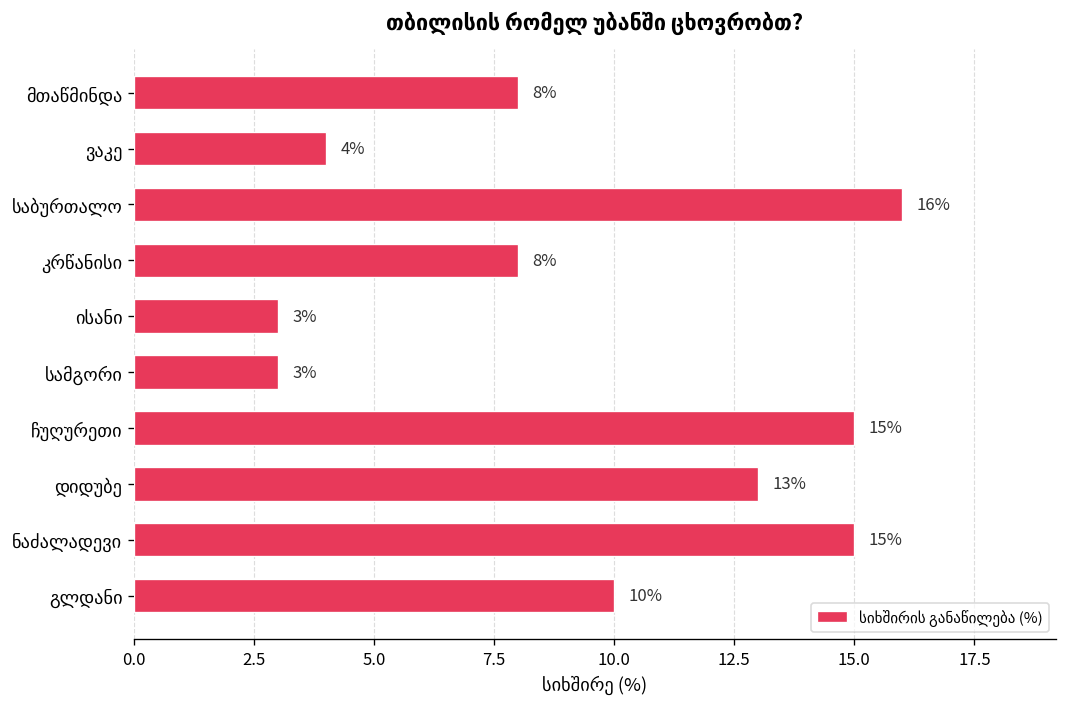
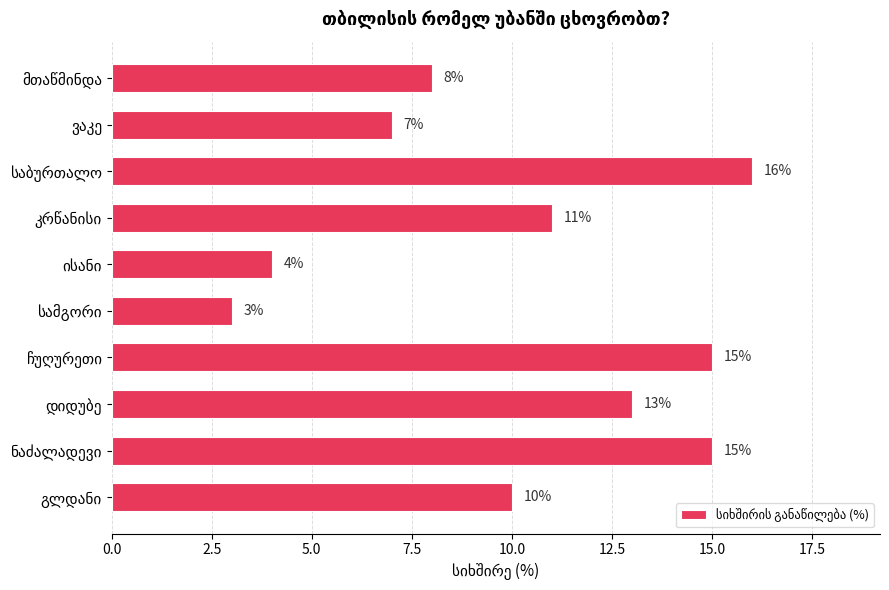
  {
    "მთაწმინდა": "8%",
-   "ვაკე": "4%",
+   "ვაკე": "7%",
    "საბურთალო": "16%",
-   "კრწანისი": "8%",
-   "ისანი": "3%",
+   "კრწანისი": "11%",
+   "ისანი": "4%",
    "სამგორი": "3%",
    "ჩუღურეთი": "15%",
    "დიდუბე": "13%",
    "ნაძალადევი": "15%",
    "გლდანი": "10%"
  }
